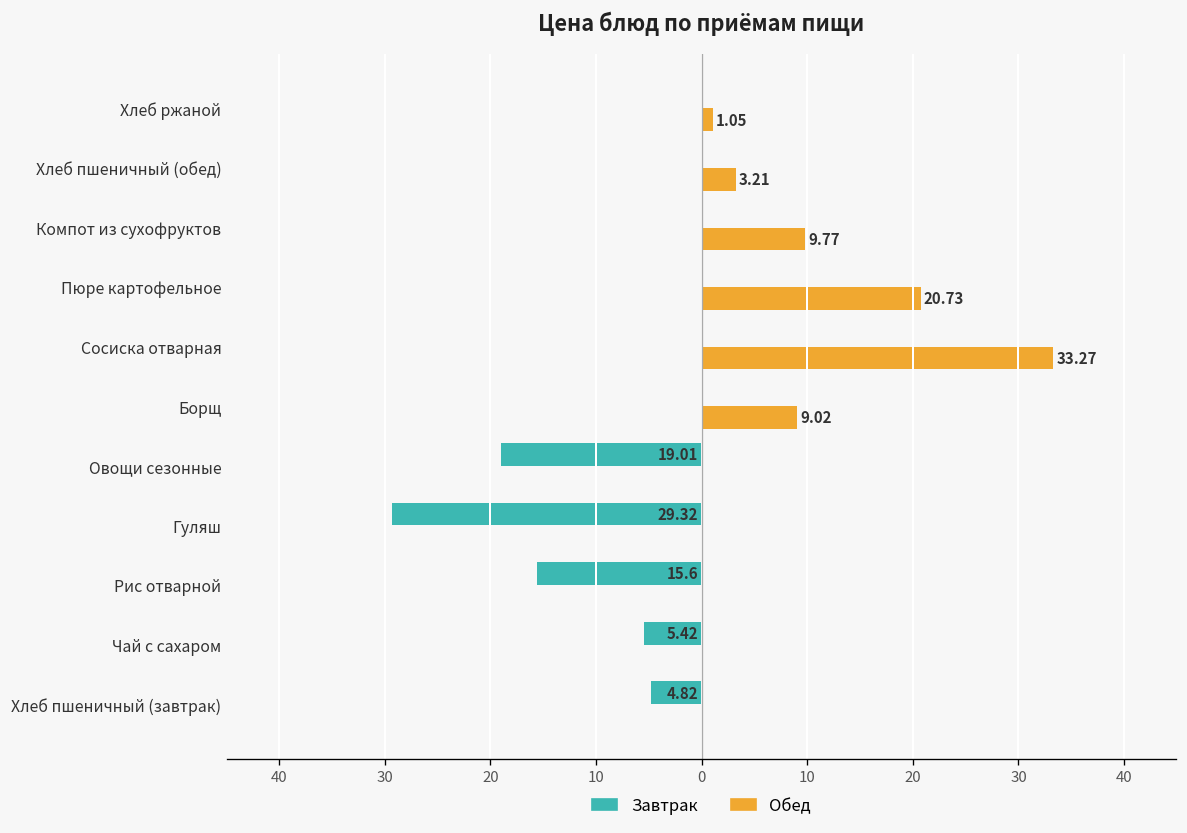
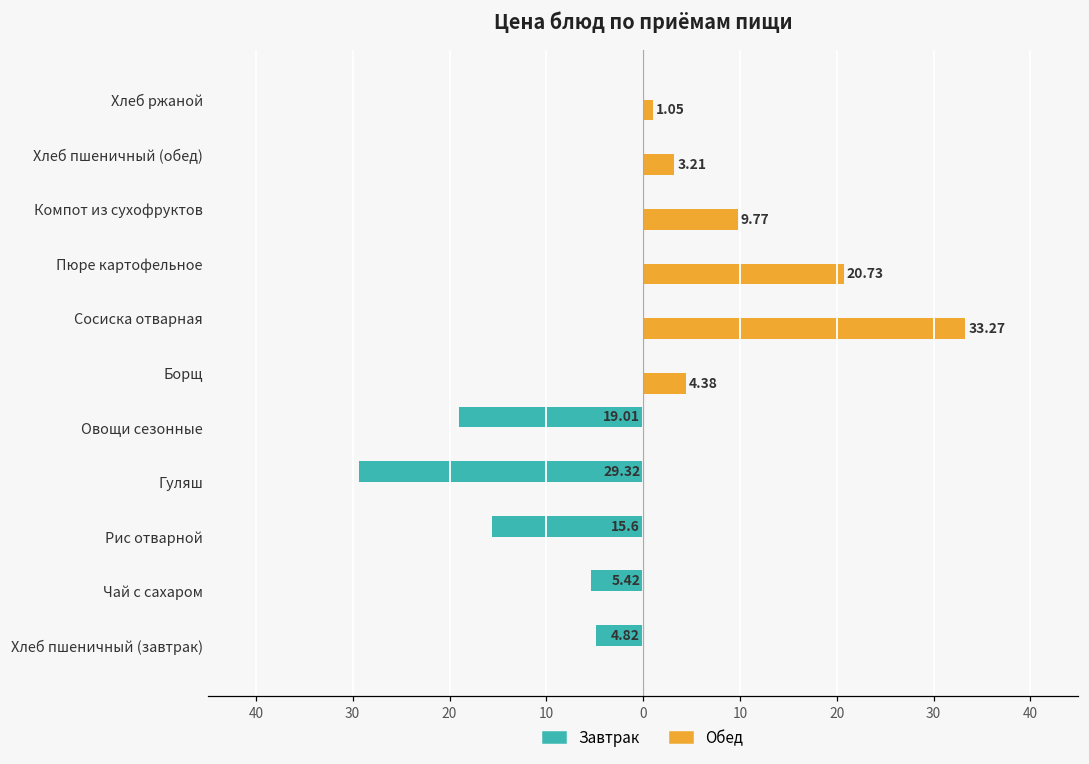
  {
    "Обед": {
      "Хлеб ржаной": 1.05,
      "Хлеб пшеничный (обед)": 3.21,
      "Компот из сухофруктов": 9.77,
      "Пюре картофельное": 20.73,
      "Сосиска отварная": 33.27,
-     "Борщ": 9.02
+     "Борщ": 4.38
    }
  }
